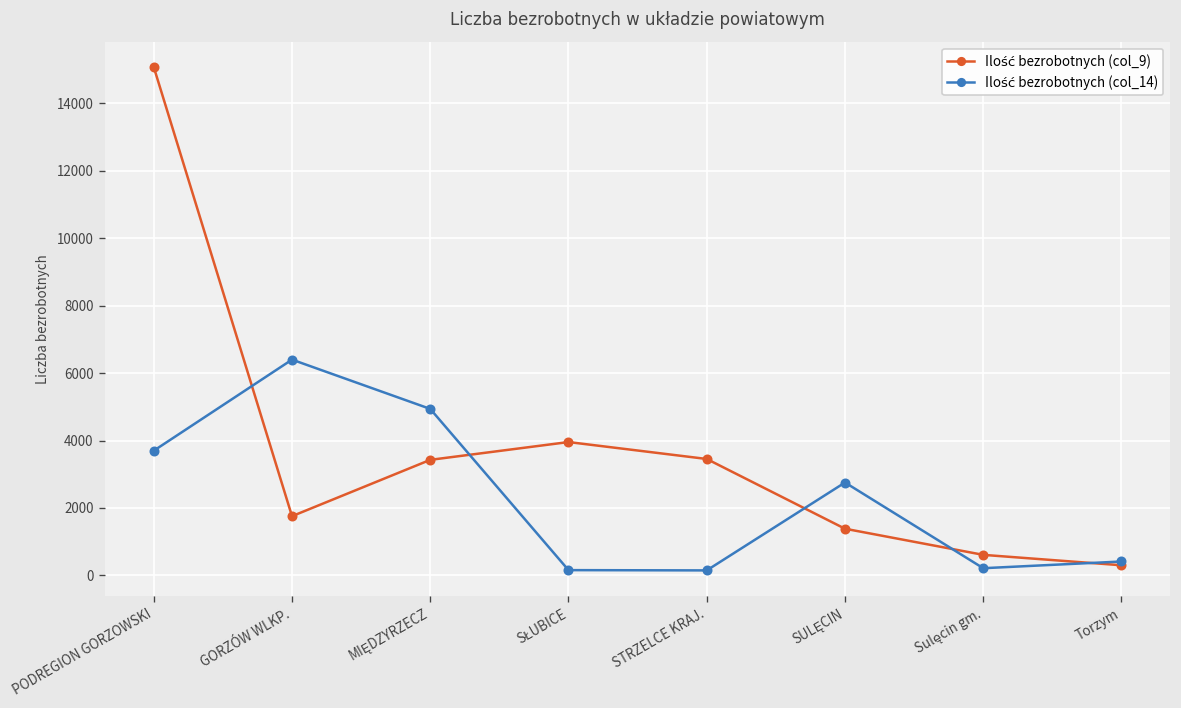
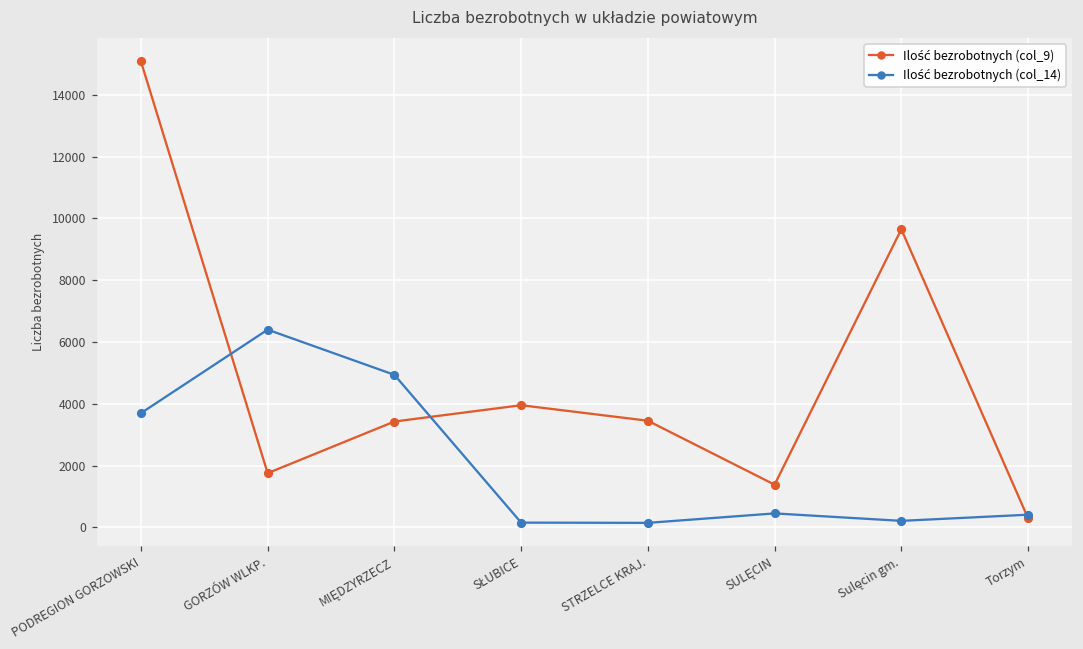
  {
    "Ilość bezrobotnych (col_9)": {
      "PODREGION GORZOWSKI": 15100,
      "GORZÓW WLKP.": 1800,
      "MIĘDZYRZECZ": 3400,
      "SŁUBICE": 4000,
      "STRZELCE KRAJ.": 3500,
      "SULĘCIN": 1400,
-     "Sulęcin gm.": 600,
+     "Sulęcin gm.": 9600,
      "Torzym": 300
    },
    "Ilość bezrobotnych (col_14)": {
      "PODREGION GORZOWSKI": 3700,
      "GORZÓW WLKP.": 6400,
      "MIĘDZYRZECZ": 4900,
      "SŁUBICE": 200,
      "STRZELCE KRAJ.": 100,
-     "SULĘCIN": 2800,
+     "SULĘCIN": 500,
      "Sulęcin gm.": 200,
      "Torzym": 400
    }
  }
